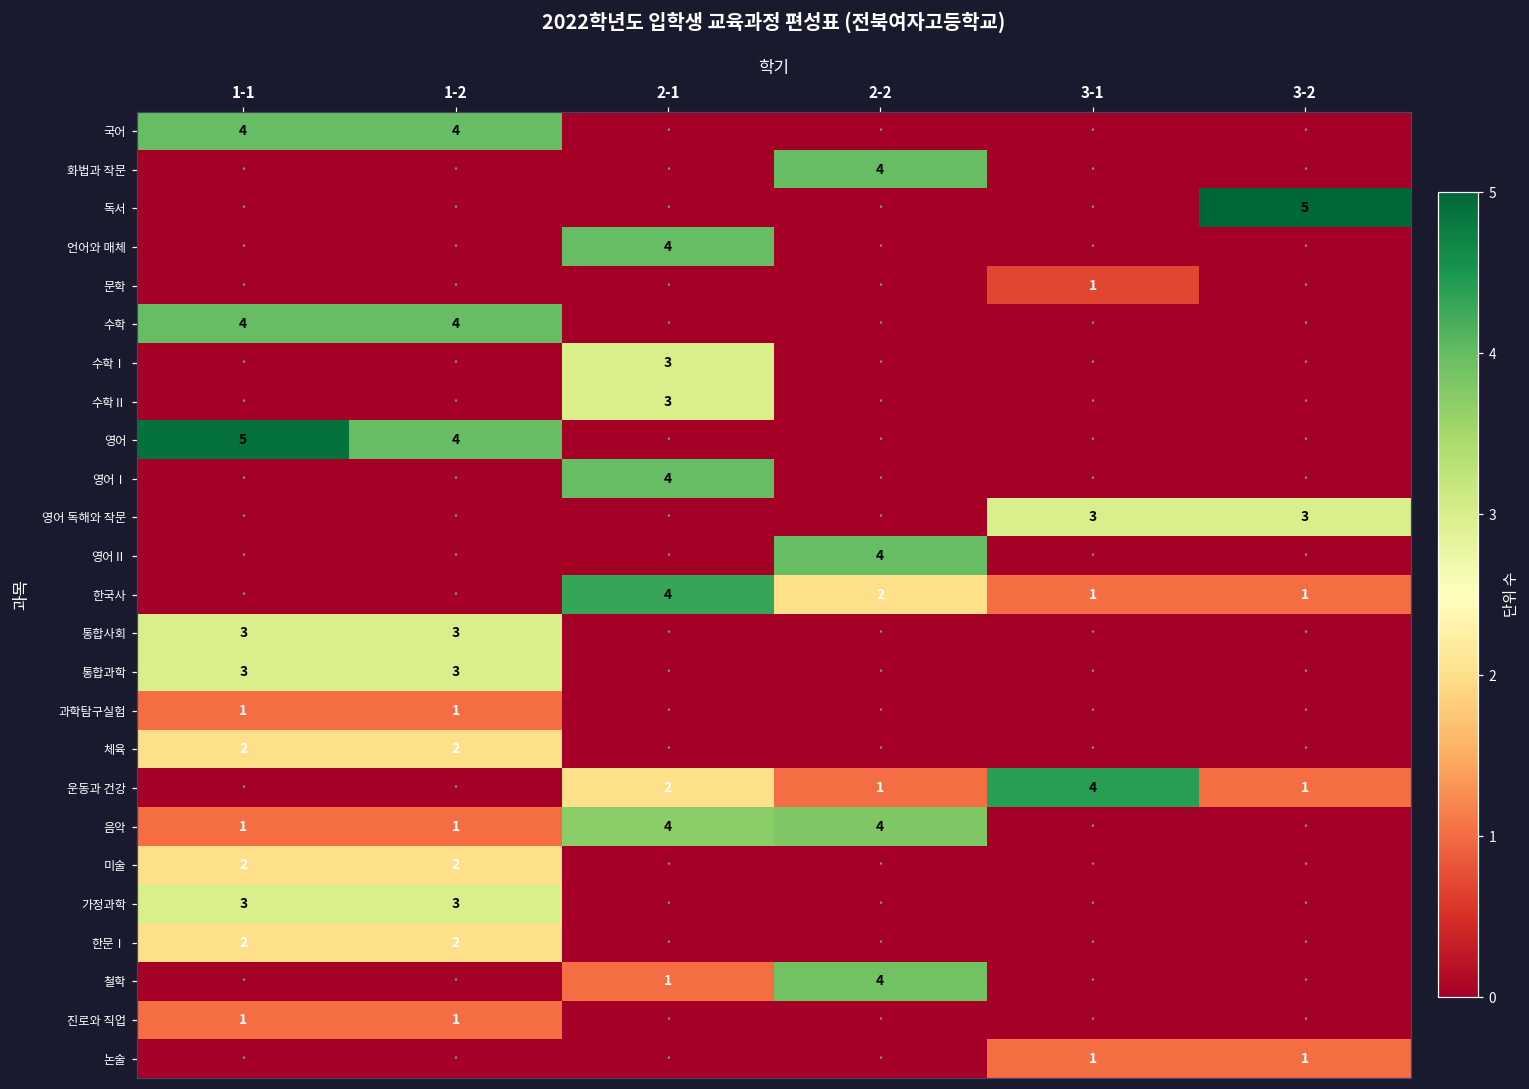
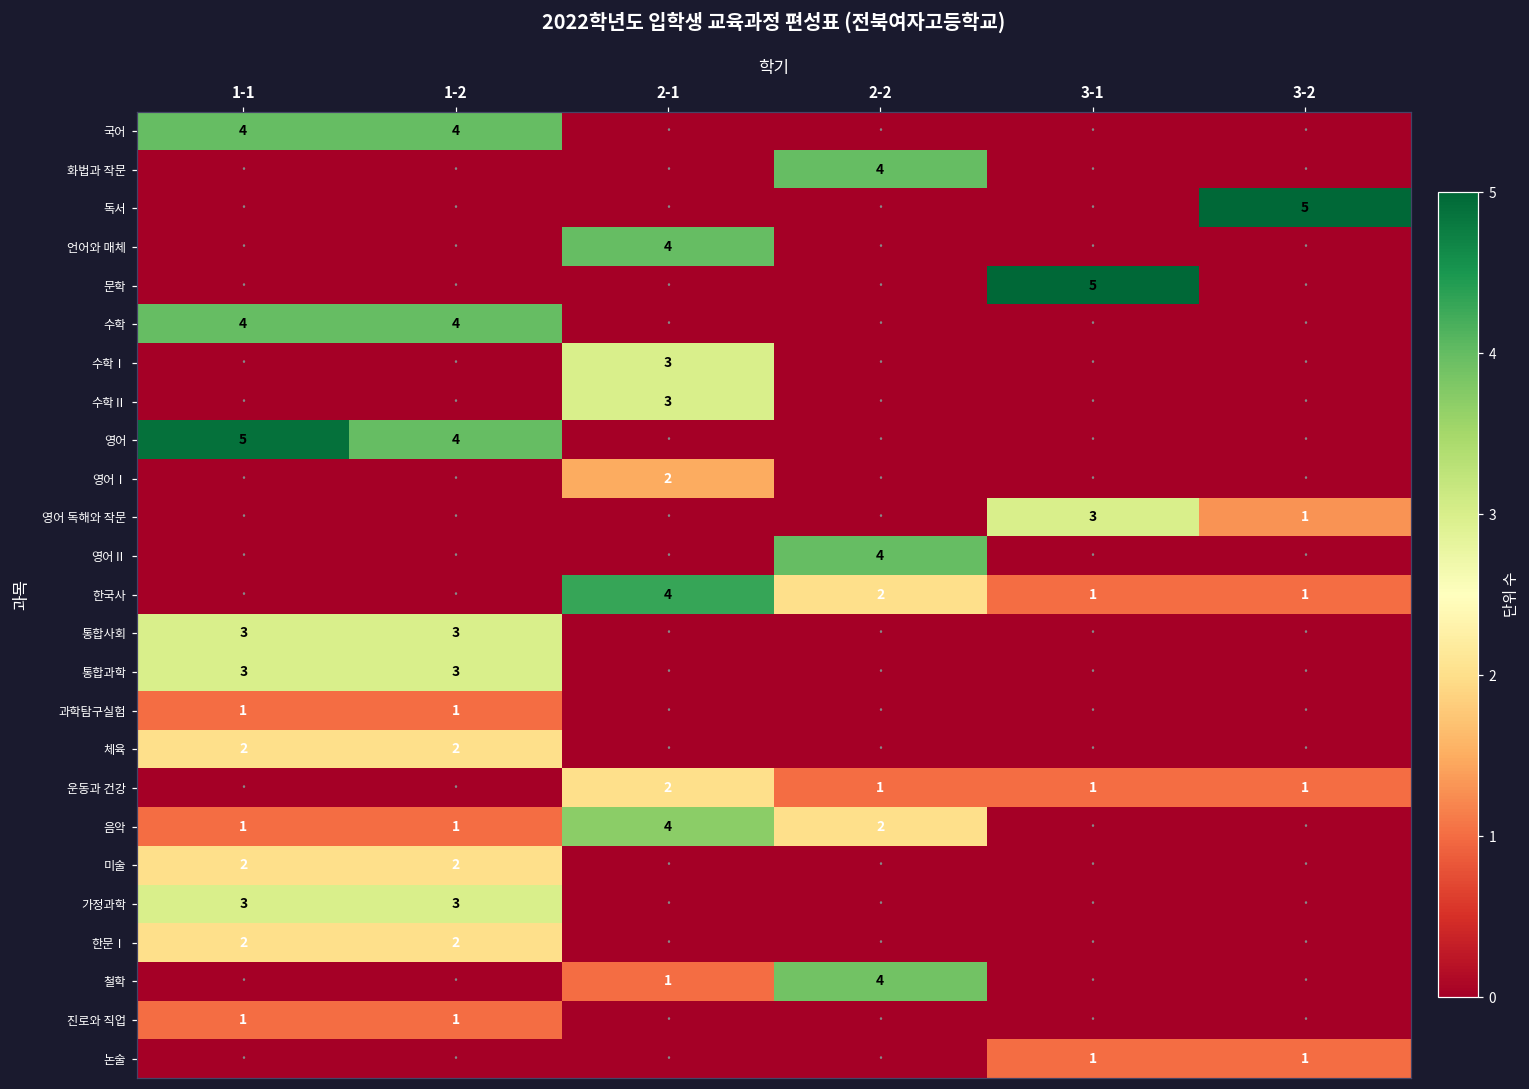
  {
    "국어": {
      "1-1": 4,
      "1-2": 4
    },
    "화법과 작문": {
      "2-2": 4
    },
    "독서": {
      "3-2": 5
    },
    "언어와 매체": {
      "2-1": 4
    },
    "문학": {
-     "3-1": 1
+     "3-1": 5
    },
    "수학": {
      "1-1": 4,
      "1-2": 4
    },
    "수학Ⅰ": {
      "2-1": 3
    },
    "수학Ⅱ": {
      "2-1": 3
    },
    "영어": {
      "1-1": 5,
      "1-2": 4
    },
    "영어Ⅰ": {
-     "2-1": 4
+     "2-1": 2
    },
    "영어 독해와 작문": {
      "3-1": 3,
-     "3-2": 3
+     "3-2": 1
    },
    "영어Ⅱ": {
      "2-2": 4
    },
    "한국사": {
      "2-1": 4,
      "2-2": 2,
      "3-1": 1,
      "3-2": 1
    },
    "통합사회": {
      "1-1": 3,
      "1-2": 3
    },
    "통합과학": {
      "1-1": 3,
      "1-2": 3
    },
    "과학탐구실험": {
      "1-1": 1,
      "1-2": 1
    },
    "체육": {
      "1-1": 2,
      "1-2": 2
    },
    "운동과 건강": {
      "2-1": 2,
      "2-2": 1,
-     "3-1": 4,
+     "3-1": 1,
      "3-2": 1
    },
    "음악": {
      "1-1": 1,
      "1-2": 1,
      "2-1": 4,
-     "2-2": 4
+     "2-2": 2
    },
    "미술": {
      "1-1": 2,
      "1-2": 2
    },
    "가정과학": {
      "1-1": 3,
      "1-2": 3
    },
    "한문Ⅰ": {
      "1-1": 2,
      "1-2": 2
    },
    "철학": {
      "2-1": 1,
      "2-2": 4
    },
    "진로와 직업": {
      "1-1": 1,
      "1-2": 1
    },
    "논술": {
      "3-1": 1,
      "3-2": 1
    }
  }
